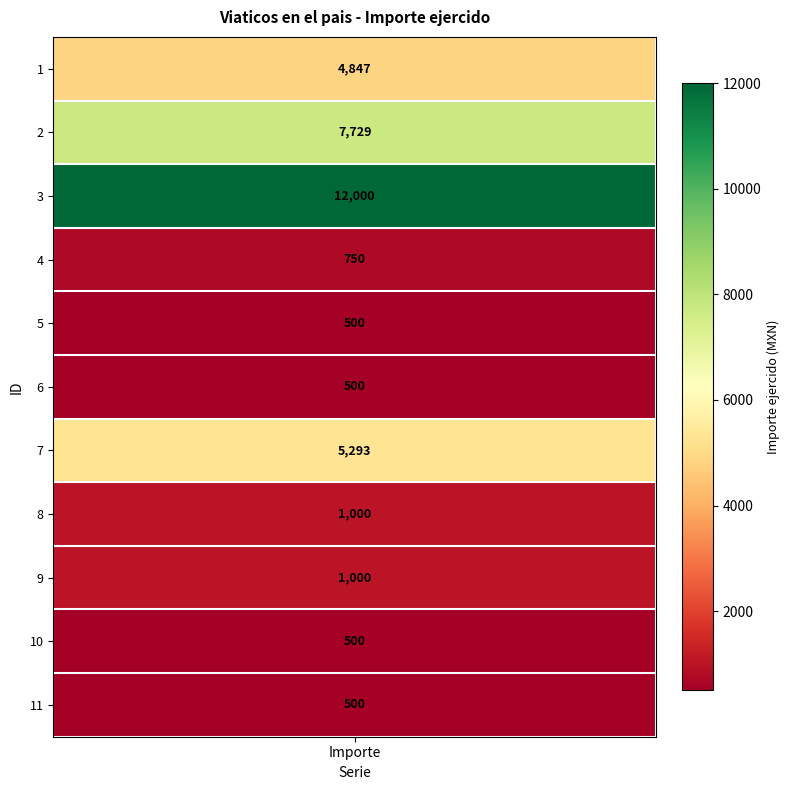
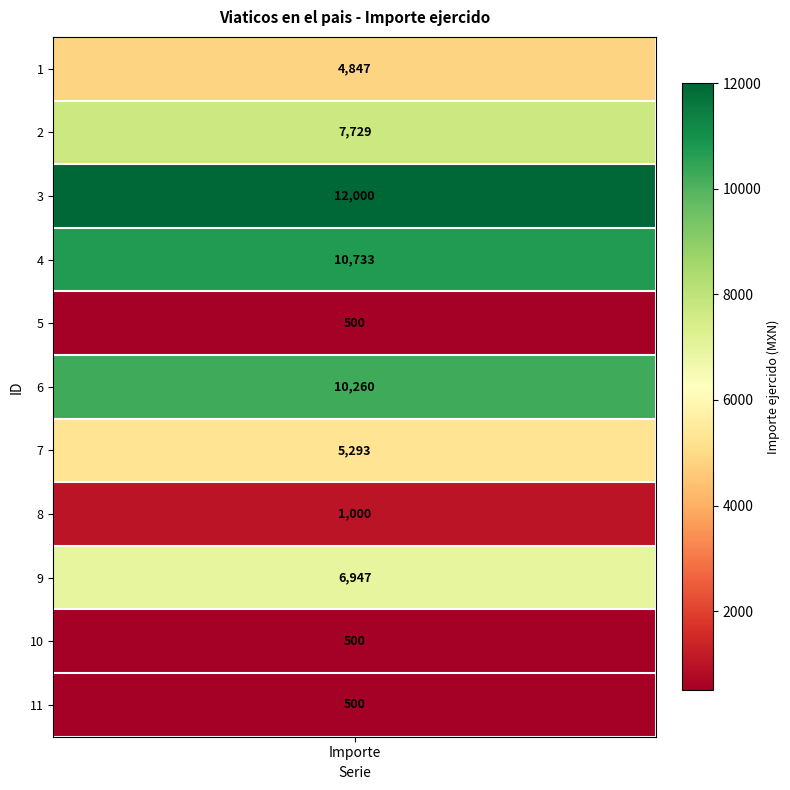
  {
    "1": {
      "Importe": "4,847"
    },
    "2": {
      "Importe": "7,729"
    },
    "3": {
      "Importe": "12,000"
    },
    "4": {
-     "Importe": "750"
+     "Importe": "10,733"
    },
    "5": {
      "Importe": "500"
    },
    "6": {
-     "Importe": "500"
+     "Importe": "10,260"
    },
    "7": {
      "Importe": "5,293"
    },
    "8": {
      "Importe": "1,000"
    },
    "9": {
-     "Importe": "1,000"
+     "Importe": "6,947"
    },
    "10": {
      "Importe": "500"
    },
    "11": {
      "Importe": "500"
    }
  }
